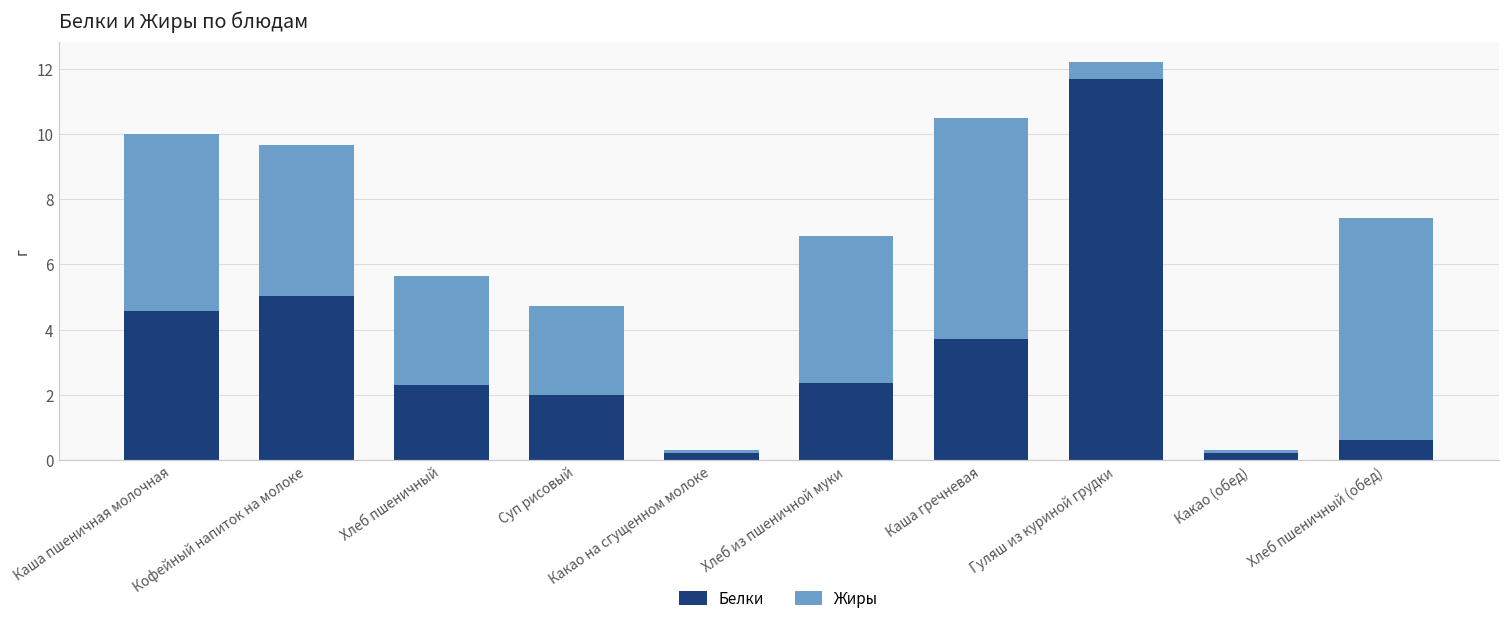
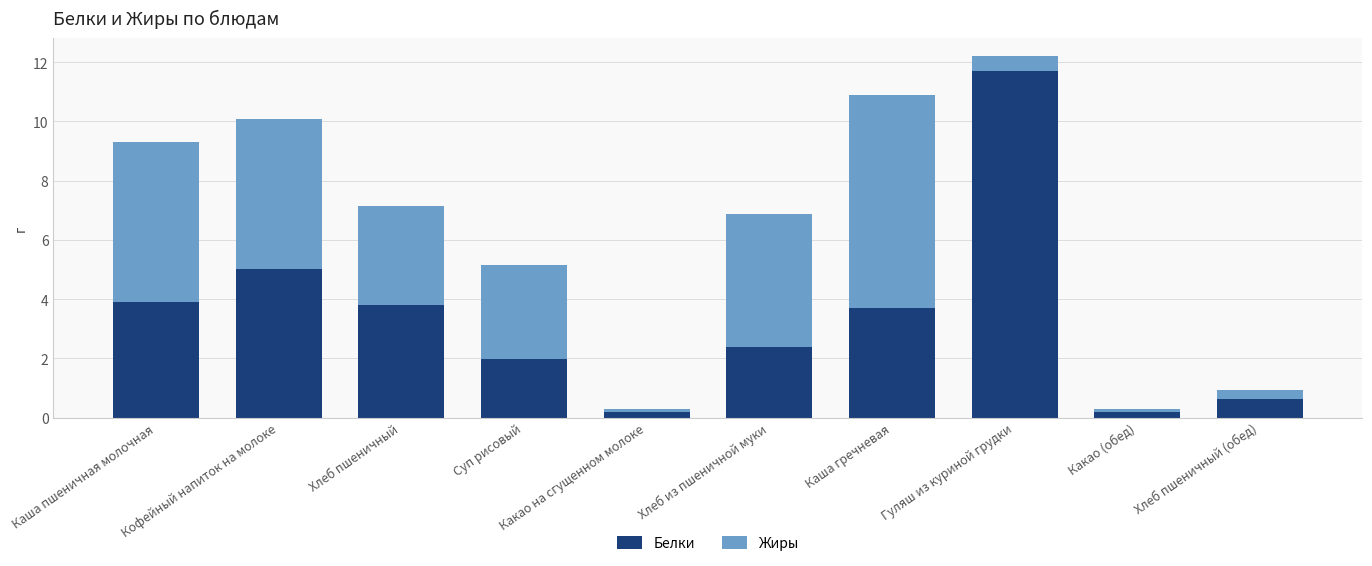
  {
    "Белки": {
-     "Каша пшеничная молочная": 4.6,
+     "Каша пшеничная молочная": 3.9,
      "Кофейный напиток на молоке": 5.0,
-     "Хлеб пшеничный": 2.3,
+     "Хлеб пшеничный": 3.8,
      "Суп рисовый": 2.0,
      "Какао на сгущенном молоке": 0.2,
      "Хлеб из пшеничной муки": 2.4,
      "Каша гречневая": 3.7,
      "Гуляш из куриной грудки": 11.7,
      "Какао (обед)": 0.2,
      "Хлеб пшеничный (обед)": 0.6
    },
    "Жиры": {
      "Каша пшеничная молочная": 5.4,
-     "Кофейный напиток на молоке": 4.6,
+     "Кофейный напиток на молоке": 5.0,
      "Хлеб пшеничный": 3.3,
-     "Суп рисовый": 2.7,
+     "Суп рисовый": 3.2,
      "Какао на сгущенном молоке": 0.1,
      "Хлеб из пшеничной муки": 4.5,
-     "Каша гречневая": 6.8,
+     "Каша гречневая": 7.2,
      "Гуляш из куриной грудки": 0.5,
      "Какао (обед)": 0.1,
-     "Хлеб пшеничный (обед)": 6.8
+     "Хлеб пшеничный (обед)": 0.3
    }
  }
